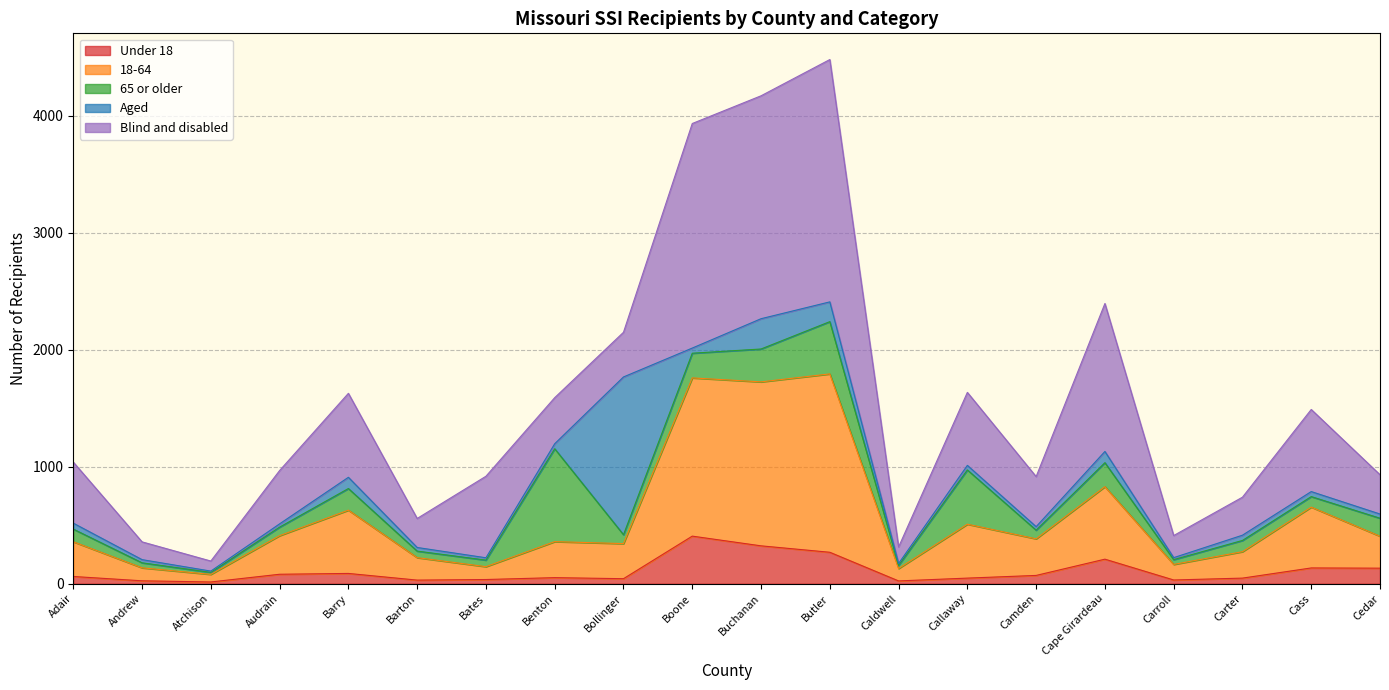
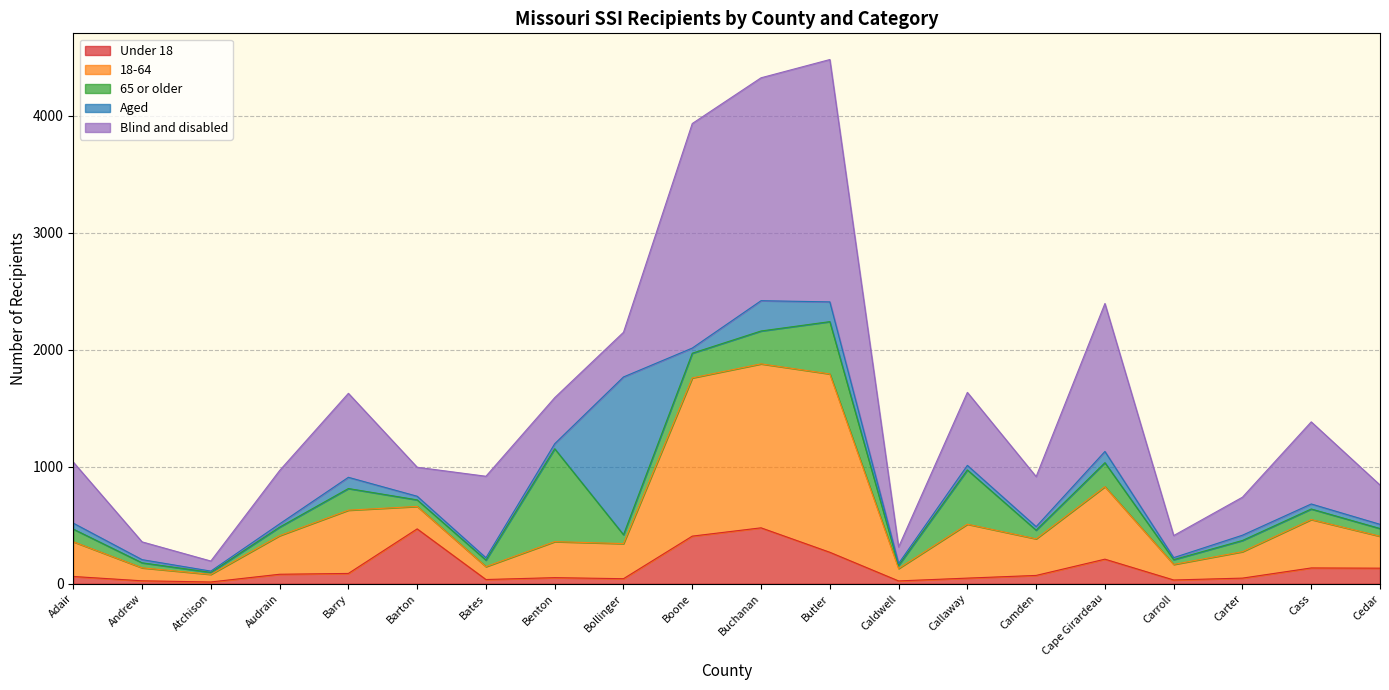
  {
    "Under 18": {
      "Adair": 60,
      "Andrew": 30,
      "Atchison": 20,
      "Audrain": 80,
      "Barry": 90,
-     "Barton": 30,
+     "Barton": 470,
      "Bates": 40,
      "Benton": 50,
      "Bollinger": 40,
      "Boone": 410,
-     "Buchanan": 320,
+     "Buchanan": 480,
      "Butler": 270,
      "Caldwell": 20,
      "Callaway": 50,
      "Camden": 70,
      "Cape Girardeau": 210,
      "Carroll": 30,
      "Carter": 50,
      "Cass": 140,
      "Cedar": 130
    },
    "18-64": {
      "Adair": 300,
      "Andrew": 110,
      "Audrain": 330,
      "Barry": 540,
      "Barton": 190,
      "Bates": 110,
      "Benton": 310,
      "Bollinger": 300,
      "Boone": 1350,
      "Buchanan": 1400,
      "Butler": 1530,
      "Caldwell": 110,
      "Callaway": 460,
      "Camden": 310,
      "Cape Girardeau": 620,
      "Carroll": 130,
      "Carter": 230,
-     "Cass": 520,
+     "Cass": 410,
      "Cedar": 270
    },
    "65 or older": {
      "Adair": 110,
      "Andrew": 40,
      "Audrain": 70,
      "Barry": 190,
      "Barton": 60,
      "Benton": 790,
      "Bollinger": 80,
      "Boone": 210,
      "Buchanan": 280,
      "Butler": 450,
      "Callaway": 460,
      "Camden": 70,
      "Cape Girardeau": 210,
      "Carter": 100,
      "Cass": 90,
-     "Cedar": 150
+     "Cedar": 70
    },
    "Aged": {
      "Adair": 50,
      "Andrew": 30,
      "Audrain": 30,
      "Barry": 100,
      "Barton": 30,
      "Benton": 40,
      "Bollinger": 1350,
      "Boone": 40,
      "Buchanan": 260,
      "Butler": 170,
      "Callaway": 40,
      "Camden": 30,
      "Cape Girardeau": 100,
      "Carter": 50,
      "Cass": 40,
      "Cedar": 40
    },
    "Blind and disabled": {
      "Adair": 520,
      "Andrew": 150,
      "Atchison": 90,
      "Audrain": 460,
      "Barry": 720,
      "Barton": 250,
      "Bates": 700,
      "Benton": 390,
      "Bollinger": 380,
      "Boone": 1920,
      "Buchanan": 1910,
      "Butler": 2070,
      "Caldwell": 140,
      "Callaway": 620,
      "Camden": 430,
      "Cape Girardeau": 1270,
      "Carroll": 190,
      "Carter": 330,
      "Cass": 700,
      "Cedar": 340
    }
  }
